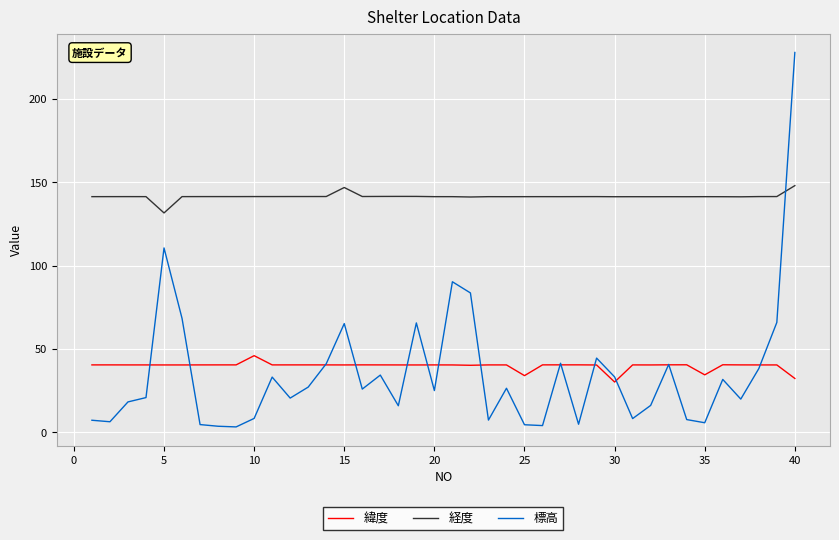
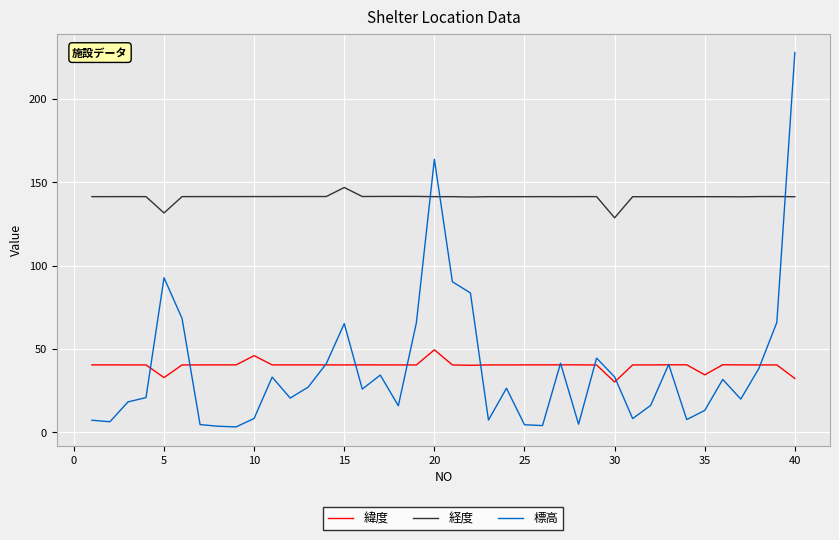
  {
    "緯度": {
-     "5": 40,
+     "5": 33,
      "10": 46,
      "15": 40,
-     "20": 41,
-     "25": 34,
+     "20": 50,
+     "25": 41,
      "30": 30,
      "35": 35,
      "40": 32
    },
    "経度": {
      "5": 132,
      "10": 142,
      "15": 147,
      "20": 141,
      "25": 141,
-     "30": 141,
+     "30": 129,
      "35": 141,
-     "40": 148
+     "40": 141
    },
    "標高": {
-     "5": 111,
+     "5": 93,
      "10": 8,
      "15": 65,
-     "20": 25,
+     "20": 164,
      "25": 5,
      "30": 33,
-     "35": 6,
+     "35": 13,
      "40": 228
    }
  }
